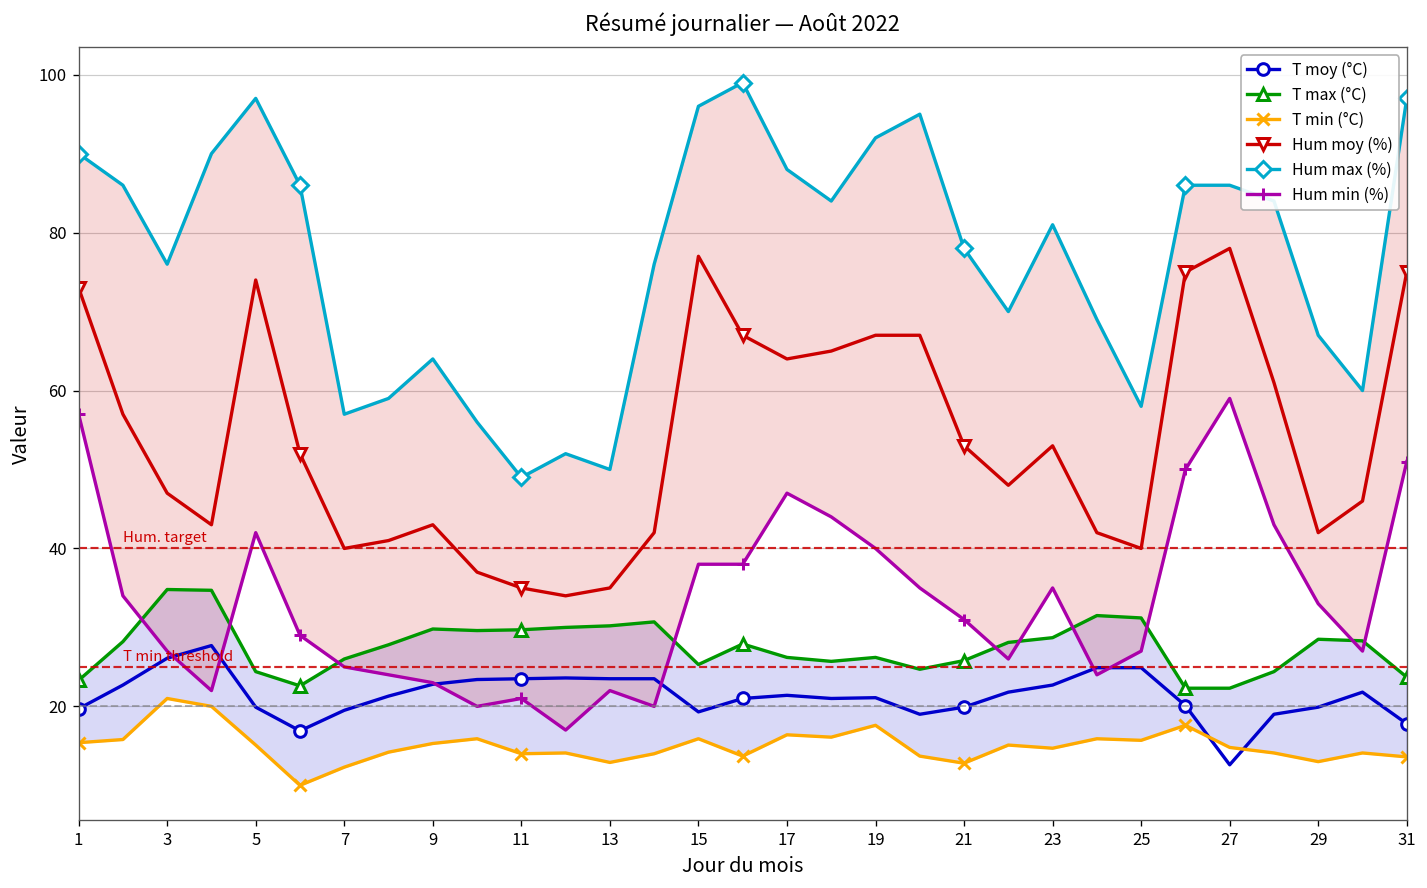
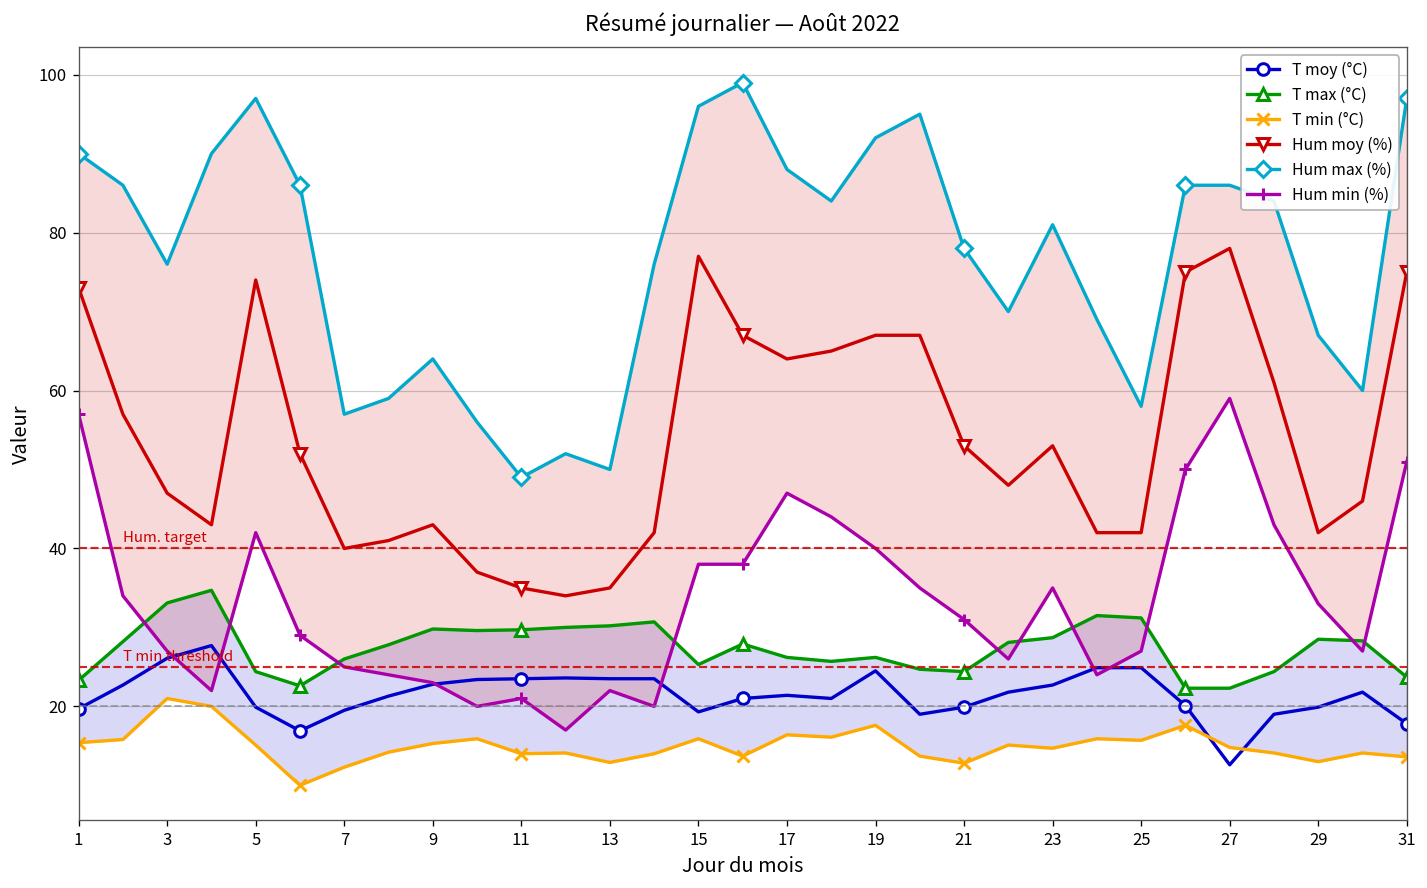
  {
    "T moy (°C)": {
      "1": 20,
      "3": 26,
      "5": 20,
      "7": 20,
      "11": 24,
      "13": 24,
      "15": 19,
      "17": 21,
-     "19": 21,
+     "19": 25,
      "21": 20,
      "23": 23,
      "25": 25,
      "27": 13,
      "29": 20,
      "31": 18
    },
    "T max (°C)": {
      "1": 23,
-     "3": 35,
+     "3": 33,
      "5": 24,
      "7": 26,
      "9": 30,
      "11": 30,
      "13": 30,
      "15": 25,
      "17": 26,
      "19": 26,
-     "21": 26,
+     "21": 24,
      "23": 29,
      "25": 31,
      "27": 22,
      "29": 29,
      "31": 24
    },
    "T min (°C)": {
      "1": 15,
      "3": 21,
      "5": 15,
      "7": 12,
      "9": 15,
      "11": 14,
      "13": 13,
      "15": 16,
      "17": 16,
      "19": 18,
      "21": 13,
      "23": 15,
      "25": 16,
      "27": 15,
      "29": 13,
      "31": 14
    },
    "Hum moy (%)": {
      "1": 73,
      "3": 47,
      "5": 74,
      "7": 40,
      "9": 43,
      "11": 35,
      "13": 35,
      "15": 77,
      "17": 64,
      "19": 67,
      "21": 53,
      "23": 53,
-     "25": 40,
+     "25": 42,
      "27": 78,
      "29": 42,
      "31": 75
    },
    "Hum max (%)": {
      "1": 90,
      "3": 76,
      "5": 97,
      "7": 57,
      "9": 64,
      "11": 49,
      "13": 50,
      "15": 96,
      "17": 88,
      "19": 92,
      "21": 78,
      "23": 81,
      "25": 58,
      "27": 86,
      "29": 67,
      "31": 97
    },
    "Hum min (%)": {
      "1": 57,
      "3": 27,
      "5": 42,
      "7": 25,
      "11": 21,
      "13": 22,
      "15": 38,
      "17": 47,
      "19": 40,
      "21": 31,
      "23": 35,
      "25": 27,
      "27": 59,
      "29": 33,
      "31": 51
    }
  }
